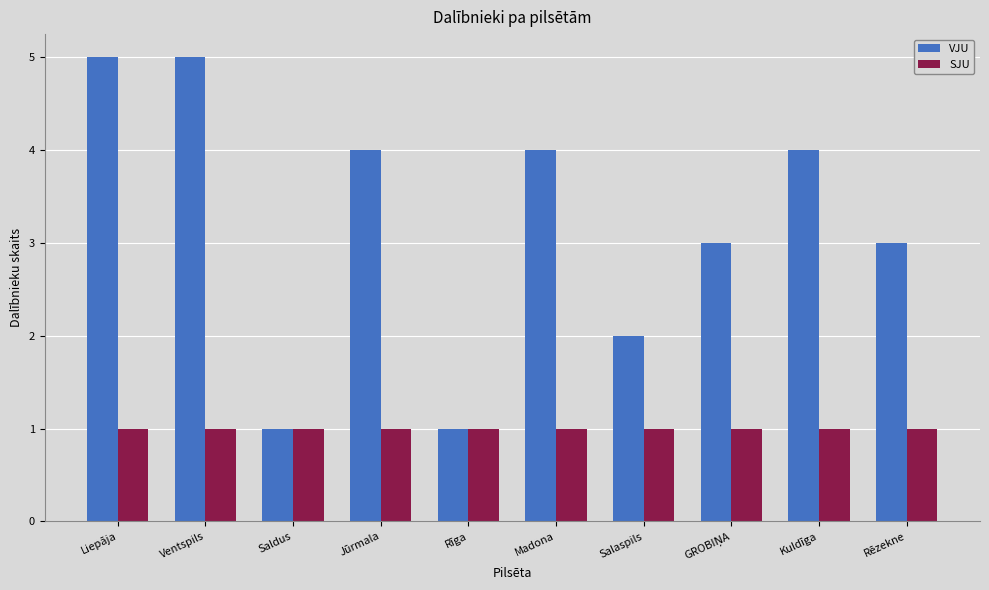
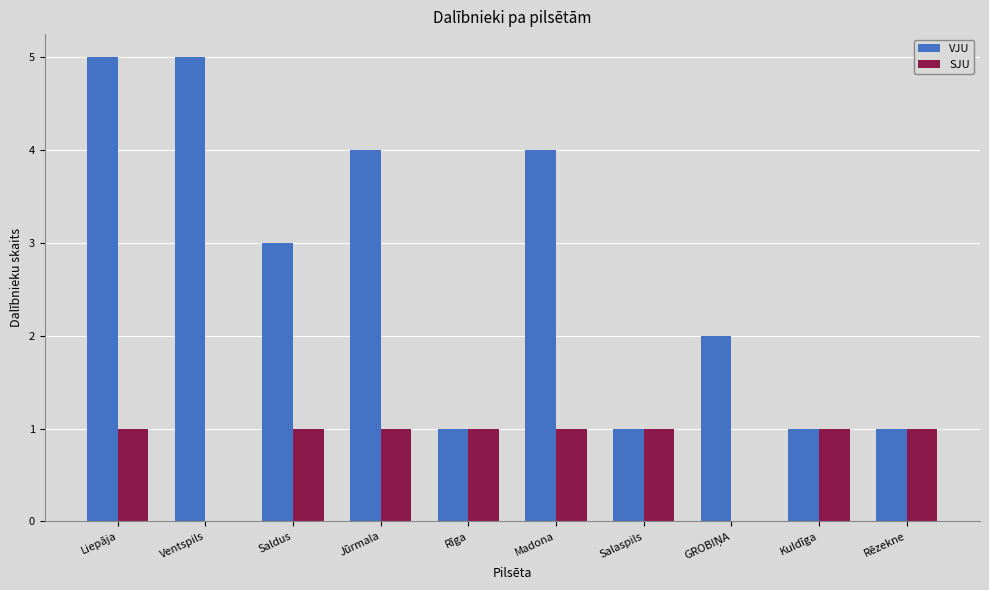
  {
    "VJU": {
      "Liepāja": 5,
      "Ventspils": 5,
-     "Saldus": 1,
+     "Saldus": 3,
      "Jūrmala": 4,
      "Rīga": 1,
      "Madona": 4,
-     "Salaspils": 2,
-     "GROBIŅA": 3,
-     "Kuldīga": 4,
-     "Rēzekne": 3
+     "Salaspils": 1,
+     "GROBIŅA": 2,
+     "Kuldīga": 1,
+     "Rēzekne": 1
    },
    "SJU": {
      "Liepāja": 1,
-     "Ventspils": 1,
+     "Ventspils": 0,
      "Saldus": 1,
      "Jūrmala": 1,
      "Rīga": 1,
      "Madona": 1,
      "Salaspils": 1,
-     "GROBIŅA": 1,
+     "GROBIŅA": 0,
      "Kuldīga": 1,
      "Rēzekne": 1
    }
  }
